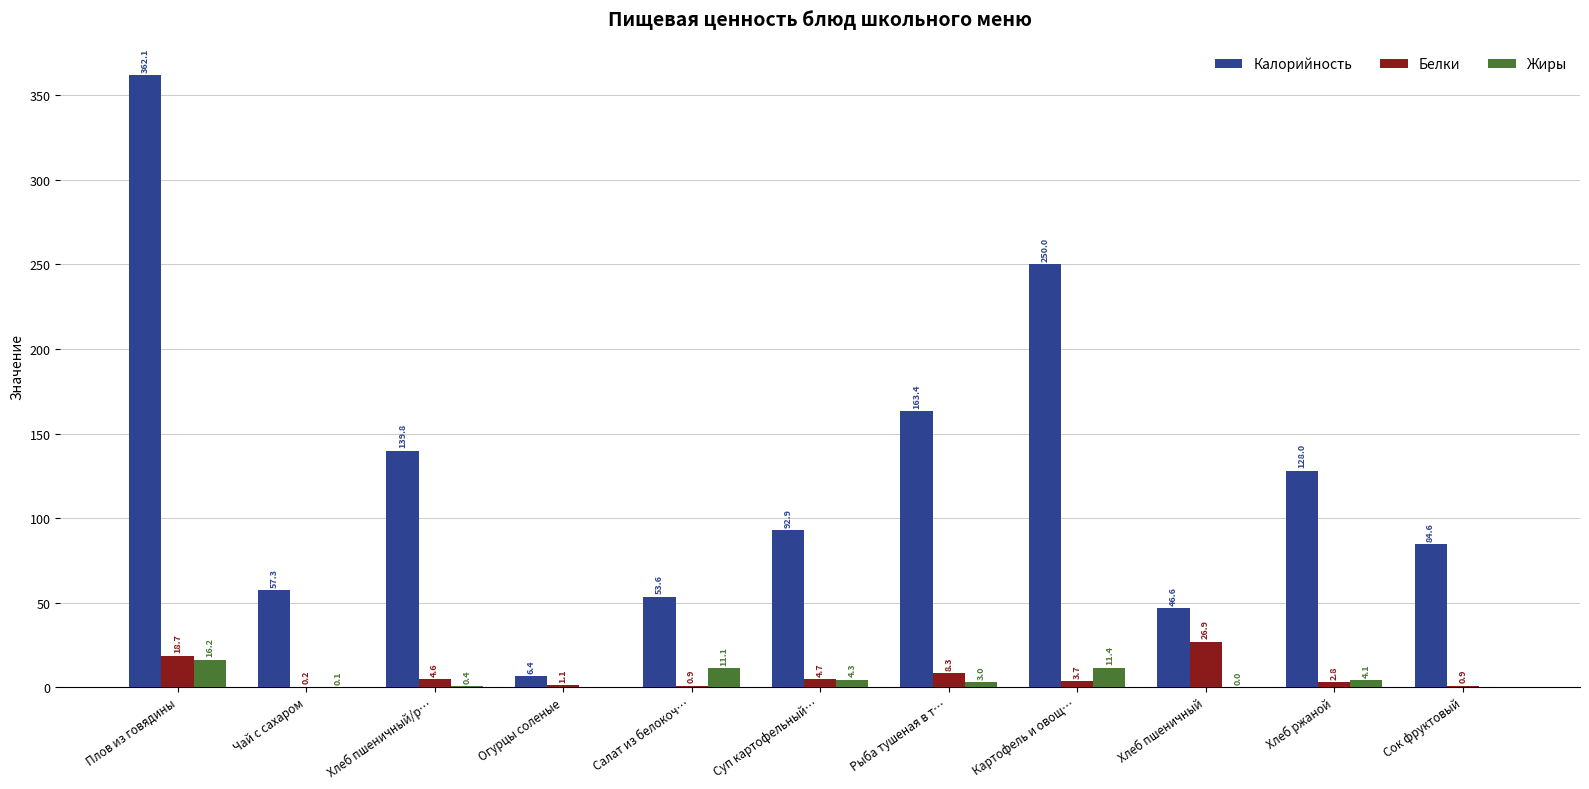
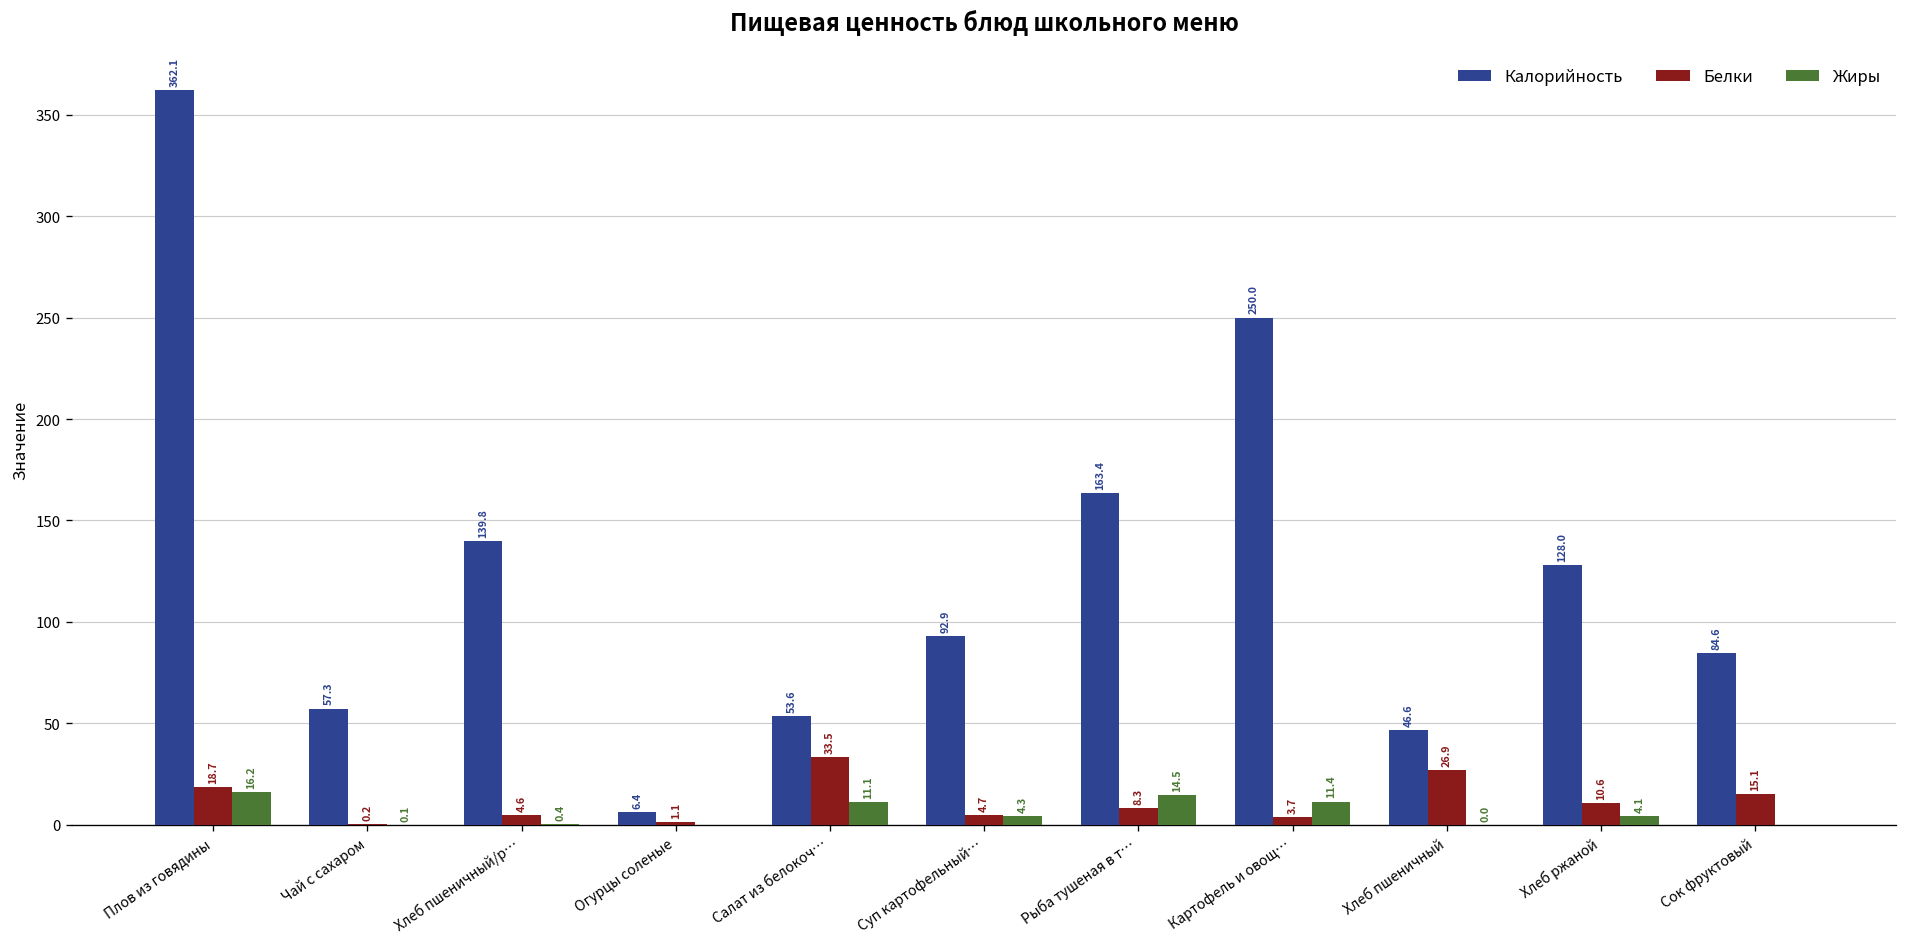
  {
    "Калорийность": {
      "Плов из говядины": 362.1,
      "Чай с сахаром": 57.3,
      "Хлеб пшеничный/р…": 139.8,
      "Огурцы соленые": 6.4,
      "Салат из белокоч…": 53.6,
      "Суп картофельный…": 92.9,
      "Рыба тушеная в т…": 163.4,
      "Картофель и овощ…": 250.0,
      "Хлеб пшеничный": 46.6,
      "Хлеб ржаной": 128.0,
      "Сок фруктовый": 84.6
    },
    "Белки": {
      "Плов из говядины": 18.7,
      "Чай с сахаром": 0.2,
      "Хлеб пшеничный/р…": 4.6,
      "Огурцы соленые": 1.1,
-     "Салат из белокоч…": 0.9,
+     "Салат из белокоч…": 33.5,
      "Суп картофельный…": 4.7,
      "Рыба тушеная в т…": 8.3,
      "Картофель и овощ…": 3.7,
      "Хлеб пшеничный": 26.9,
-     "Хлеб ржаной": 2.8,
-     "Сок фруктовый": 0.9
+     "Хлеб ржаной": 10.6,
+     "Сок фруктовый": 15.1
    },
    "Жиры": {
      "Плов из говядины": 16.2,
      "Чай с сахаром": 0.1,
      "Хлеб пшеничный/р…": 0.4,
      "Салат из белокоч…": 11.1,
      "Суп картофельный…": 4.3,
-     "Рыба тушеная в т…": 3.0,
+     "Рыба тушеная в т…": 14.5,
      "Картофель и овощ…": 11.4,
      "Хлеб пшеничный": 0.0,
      "Хлеб ржаной": 4.1
    }
  }
